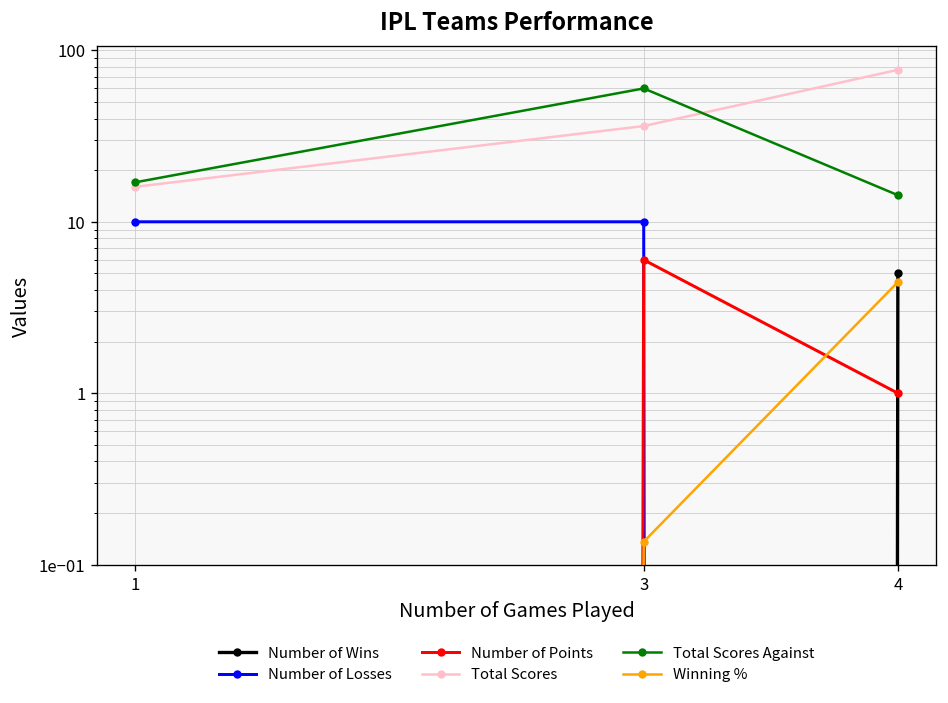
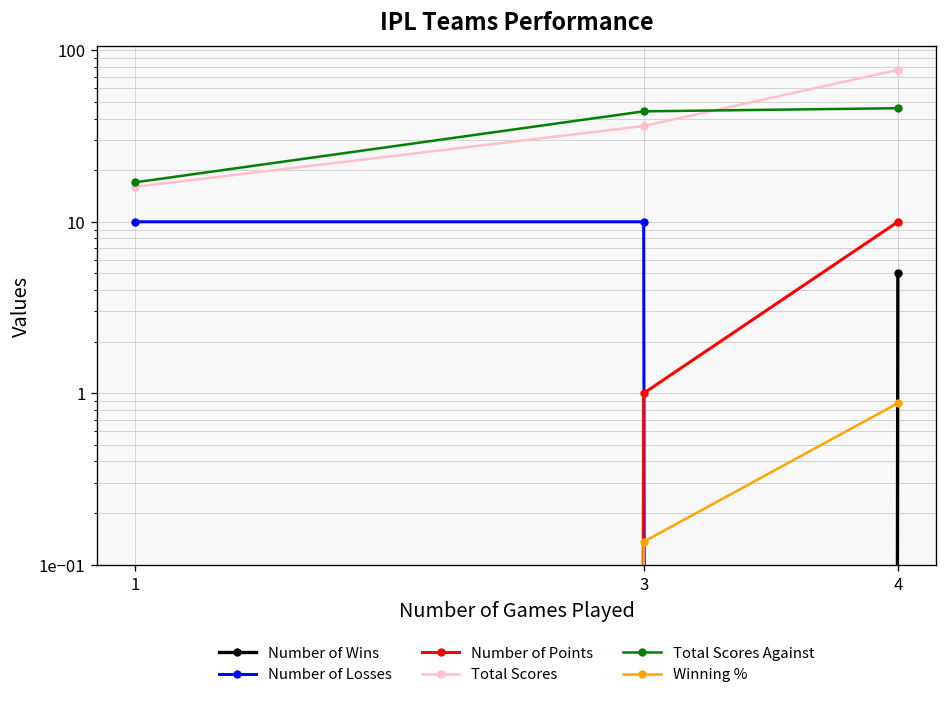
  {
    "Number of Wins": {
      "4": 5.0
    },
    "Number of Losses": {
      "1": 10,
      "3": 10
    },
    "Number of Points": {
-     "3": 6,
-     "4": 1
+     "3": 1,
+     "4": 10
    },
    "Total Scores": {
      "1": 16,
      "3": 36,
      "4": 80
    },
    "Total Scores Against": {
      "1": 17,
-     "3": 60,
-     "4": 14
+     "3": 44,
+     "4": 46
    },
    "Winning %": {
      "3": 0.14,
-     "4": 4.5
+     "4": 0.9
    }
  }
